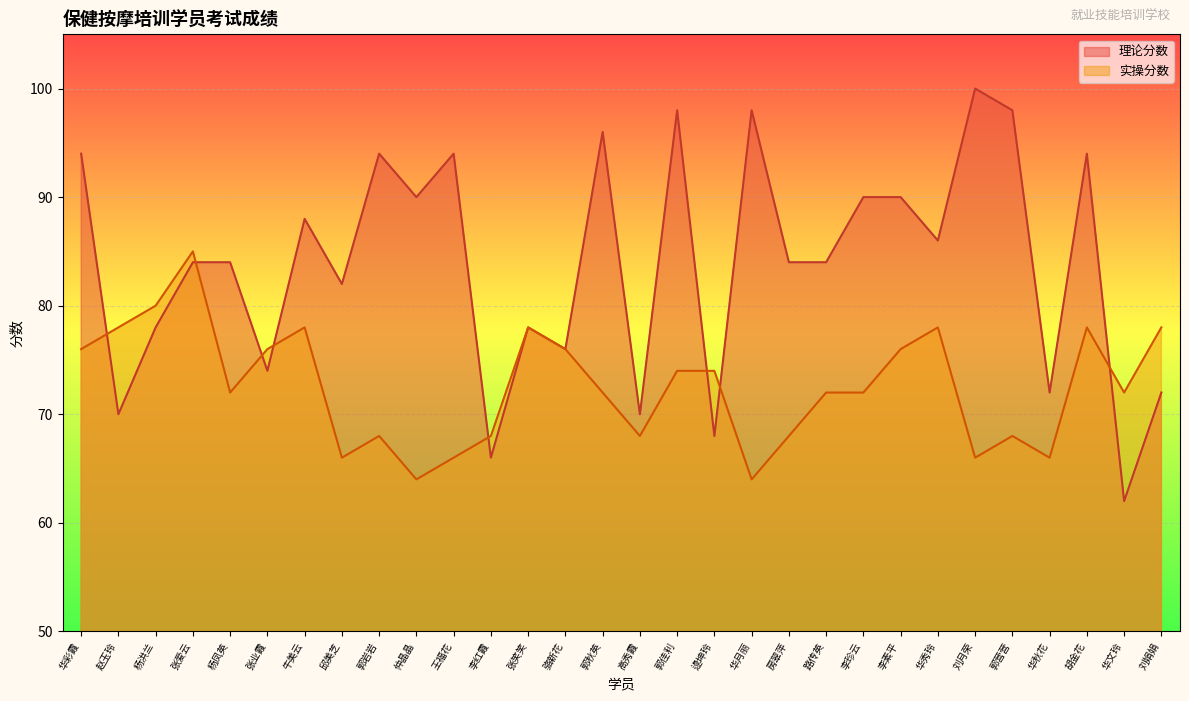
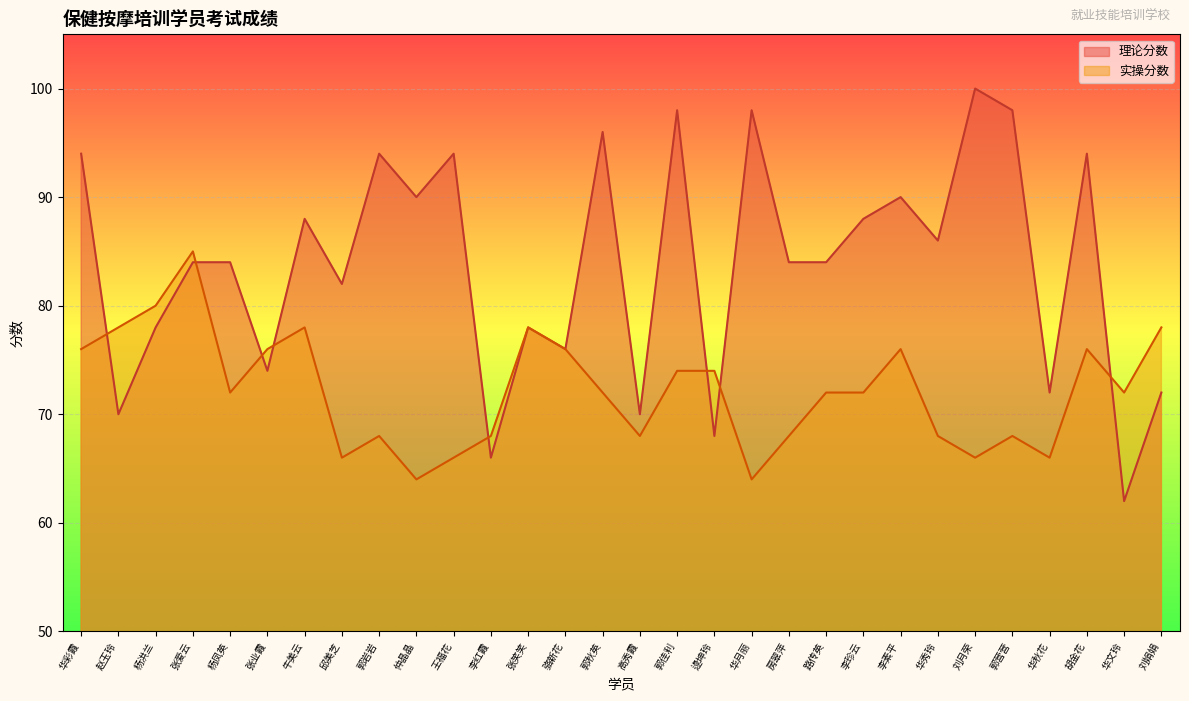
  {
    "理论分数": {
      "华彩霞": 94,
      "赵玉玲": 70,
      "杨洪兰": 78,
      "张爱云": 84,
      "杨凤英": 84,
      "张业霞": 74,
      "牛美云": 88,
      "邱美芝": 82,
      "郭岩岩": 94,
      "仲晶晶": 90,
      "王福花": 94,
      "李红霞": 66,
      "郭秋英": 96,
      "高秀霞": 70,
      "郭佳利": 98,
      "逯坤玲": 68,
      "华月丽": 98,
      "房翠萍": 84,
      "路传英": 84,
-     "李珍云": 90,
+     "李珍云": 88,
      "李素平": 90,
      "华秀玲": 86,
      "刘月荣": 100,
      "郭营营": 98,
      "华秋花": 72,
      "胡金花": 94,
      "华文玲": 62,
      "刘娟娟": 72
    },
    "实操分数": {
      "华彩霞": 76,
      "赵玉玲": 78,
      "杨洪兰": 80,
      "张爱云": 85,
      "杨凤英": 72,
      "张业霞": 76,
      "牛美云": 78,
      "邱美芝": 66,
      "郭岩岩": 68,
      "仲晶晶": 64,
      "王福花": 66,
      "李红霞": 68,
      "郭秋英": 72,
      "高秀霞": 68,
      "郭佳利": 74,
      "逯坤玲": 74,
      "华月丽": 64,
      "房翠萍": 68,
      "路传英": 72,
      "李珍云": 72,
      "李素平": 76,
-     "华秀玲": 78,
+     "华秀玲": 68,
      "刘月荣": 66,
      "郭营营": 68,
      "华秋花": 66,
-     "胡金花": 78,
+     "胡金花": 76,
      "华文玲": 72,
      "刘娟娟": 78
    }
  }
